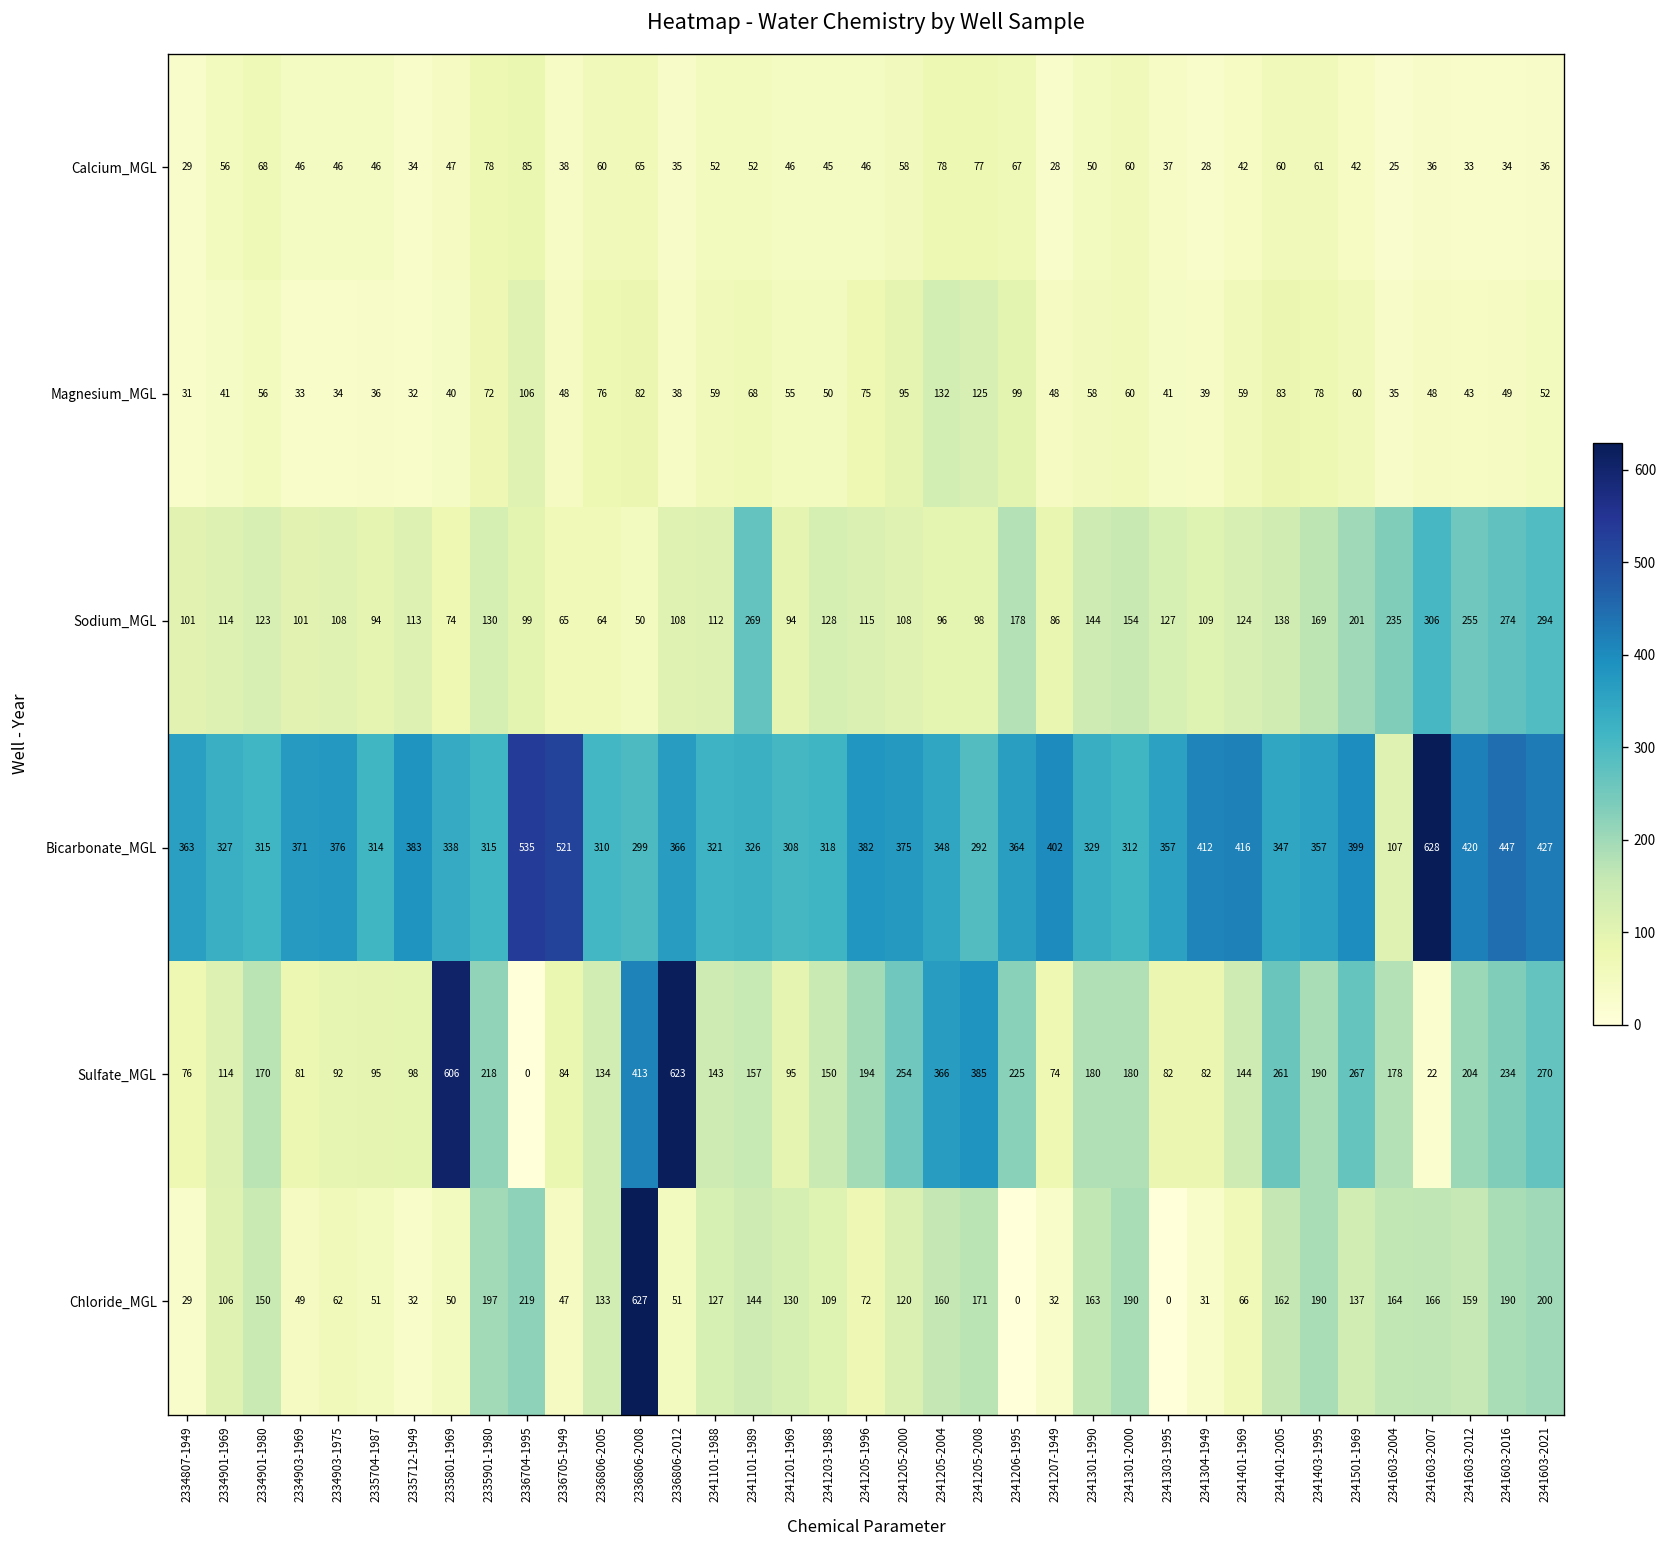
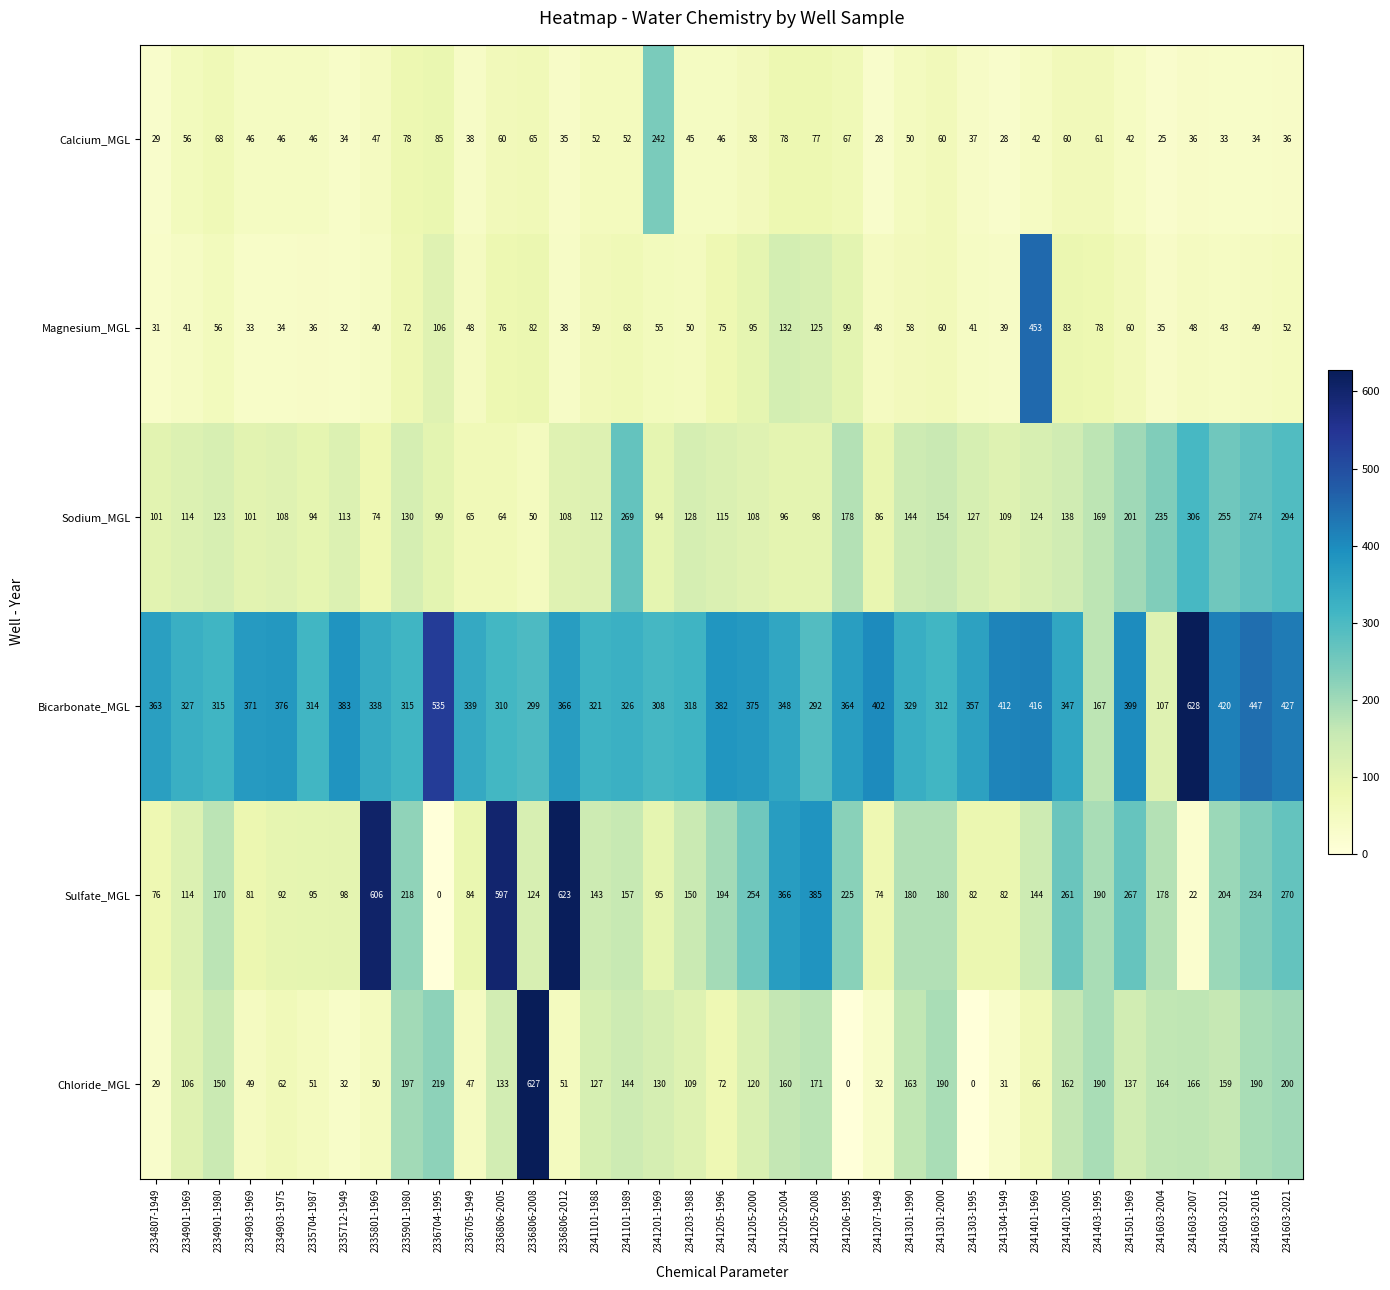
  {
    "Calcium_MGL": {
      "2334807-1949": 29,
      "2334901-1969": 56,
      "2334901-1980": 68,
      "2334903-1969": 46,
      "2334903-1975": 46,
      "2335704-1987": 46,
      "2335712-1949": 34,
      "2335801-1969": 47,
      "2335901-1980": 78,
      "2336704-1995": 85,
      "2336705-1949": 38,
      "2336806-2005": 60,
      "2336806-2008": 65,
      "2336806-2012": 35,
      "2341101-1988": 52,
      "2341101-1989": 52,
-     "2341201-1969": 46,
+     "2341201-1969": 242,
      "2341203-1988": 45,
      "2341205-1996": 46,
      "2341205-2000": 58,
      "2341205-2004": 78,
      "2341205-2008": 77,
      "2341206-1995": 67,
      "2341207-1949": 28,
      "2341301-1990": 50,
      "2341301-2000": 60,
      "2341303-1995": 37,
      "2341304-1949": 28,
      "2341401-1969": 42,
      "2341401-2005": 60,
      "2341403-1995": 61,
      "2341501-1969": 42,
      "2341603-2004": 25,
      "2341603-2007": 36,
      "2341603-2012": 33,
      "2341603-2016": 34,
      "2341603-2021": 36
    },
    "Magnesium_MGL": {
      "2334807-1949": 31,
      "2334901-1969": 41,
      "2334901-1980": 56,
      "2334903-1969": 33,
      "2334903-1975": 34,
      "2335704-1987": 36,
      "2335712-1949": 32,
      "2335801-1969": 40,
      "2335901-1980": 72,
      "2336704-1995": 106,
      "2336705-1949": 48,
      "2336806-2005": 76,
      "2336806-2008": 82,
      "2336806-2012": 38,
      "2341101-1988": 59,
      "2341101-1989": 68,
      "2341201-1969": 55,
      "2341203-1988": 50,
      "2341205-1996": 75,
      "2341205-2000": 95,
      "2341205-2004": 132,
      "2341205-2008": 125,
      "2341206-1995": 99,
      "2341207-1949": 48,
      "2341301-1990": 58,
      "2341301-2000": 60,
      "2341303-1995": 41,
      "2341304-1949": 39,
-     "2341401-1969": 59,
+     "2341401-1969": 453,
      "2341401-2005": 83,
      "2341403-1995": 78,
      "2341501-1969": 60,
      "2341603-2004": 35,
      "2341603-2007": 48,
      "2341603-2012": 43,
      "2341603-2016": 49,
      "2341603-2021": 52
    },
    "Bicarbonate_MGL": {
      "2334807-1949": 363,
      "2334901-1969": 327,
      "2334901-1980": 315,
      "2334903-1969": 371,
      "2334903-1975": 376,
      "2335704-1987": 314,
      "2335712-1949": 383,
      "2335801-1969": 338,
      "2335901-1980": 315,
      "2336704-1995": 535,
-     "2336705-1949": 521,
+     "2336705-1949": 339,
      "2336806-2005": 310,
      "2336806-2008": 299,
      "2336806-2012": 366,
      "2341101-1988": 321,
      "2341101-1989": 326,
      "2341201-1969": 308,
      "2341203-1988": 318,
      "2341205-1996": 382,
      "2341205-2000": 375,
      "2341205-2004": 348,
      "2341205-2008": 292,
      "2341206-1995": 364,
      "2341207-1949": 402,
      "2341301-1990": 329,
      "2341301-2000": 312,
      "2341303-1995": 357,
      "2341304-1949": 412,
      "2341401-1969": 416,
      "2341401-2005": 347,
-     "2341403-1995": 357,
+     "2341403-1995": 167,
      "2341501-1969": 399,
      "2341603-2004": 107,
      "2341603-2007": 628,
      "2341603-2012": 420,
      "2341603-2016": 447,
      "2341603-2021": 427
    },
    "Sulfate_MGL": {
      "2334807-1949": 76,
      "2334901-1969": 114,
      "2334901-1980": 170,
      "2334903-1969": 81,
      "2334903-1975": 92,
      "2335704-1987": 95,
      "2335712-1949": 98,
      "2335801-1969": 606,
      "2335901-1980": 218,
      "2336704-1995": 0,
      "2336705-1949": 84,
-     "2336806-2005": 134,
-     "2336806-2008": 413,
+     "2336806-2005": 597,
+     "2336806-2008": 124,
      "2336806-2012": 623,
      "2341101-1988": 143,
      "2341101-1989": 157,
      "2341201-1969": 95,
      "2341203-1988": 150,
      "2341205-1996": 194,
      "2341205-2000": 254,
      "2341205-2004": 366,
      "2341205-2008": 385,
      "2341206-1995": 225,
      "2341207-1949": 74,
      "2341301-1990": 180,
      "2341301-2000": 180,
      "2341303-1995": 82,
      "2341304-1949": 82,
      "2341401-1969": 144,
      "2341401-2005": 261,
      "2341403-1995": 190,
      "2341501-1969": 267,
      "2341603-2004": 178,
      "2341603-2007": 22,
      "2341603-2012": 204,
      "2341603-2016": 234,
      "2341603-2021": 270
    }
  }
